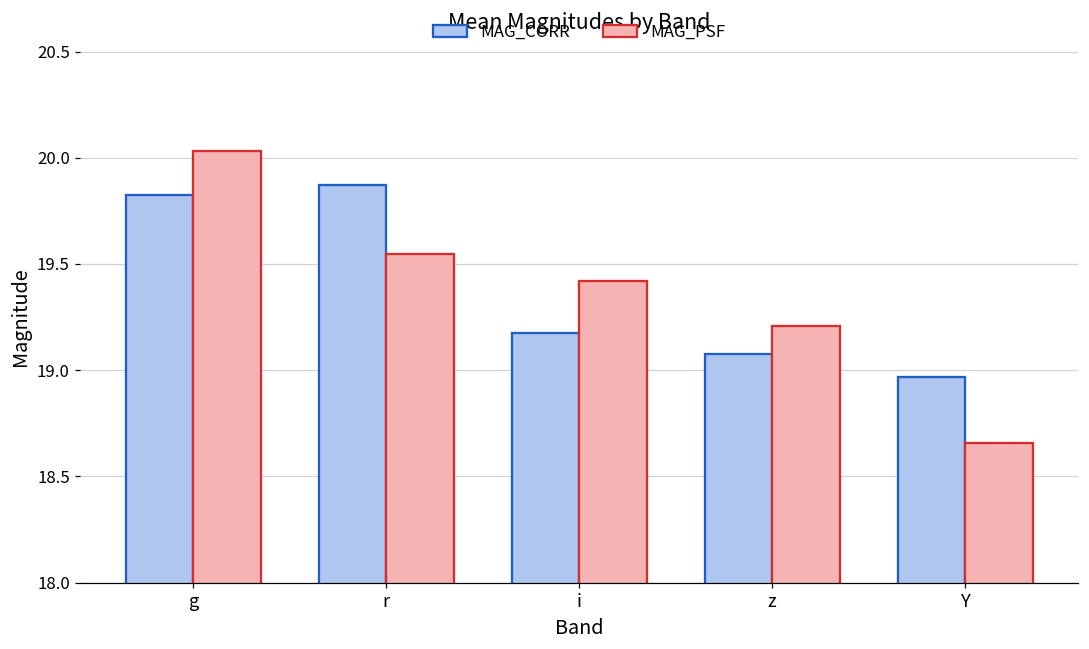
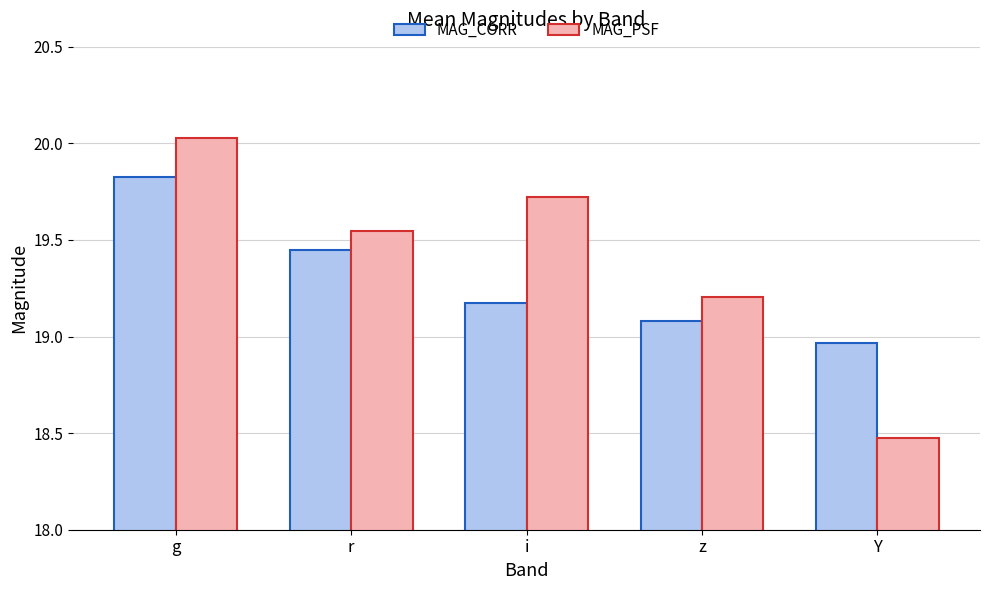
  {
    "MAG_CORR": {
      "g": 19.83,
-     "r": 19.87,
+     "r": 19.45,
      "i": 19.17,
      "z": 19.08,
      "Y": 18.97
    },
    "MAG_PSF": {
      "g": 20.03,
      "r": 19.55,
-     "i": 19.42,
+     "i": 19.72,
      "z": 19.21,
-     "Y": 18.66
+     "Y": 18.48
    }
  }
